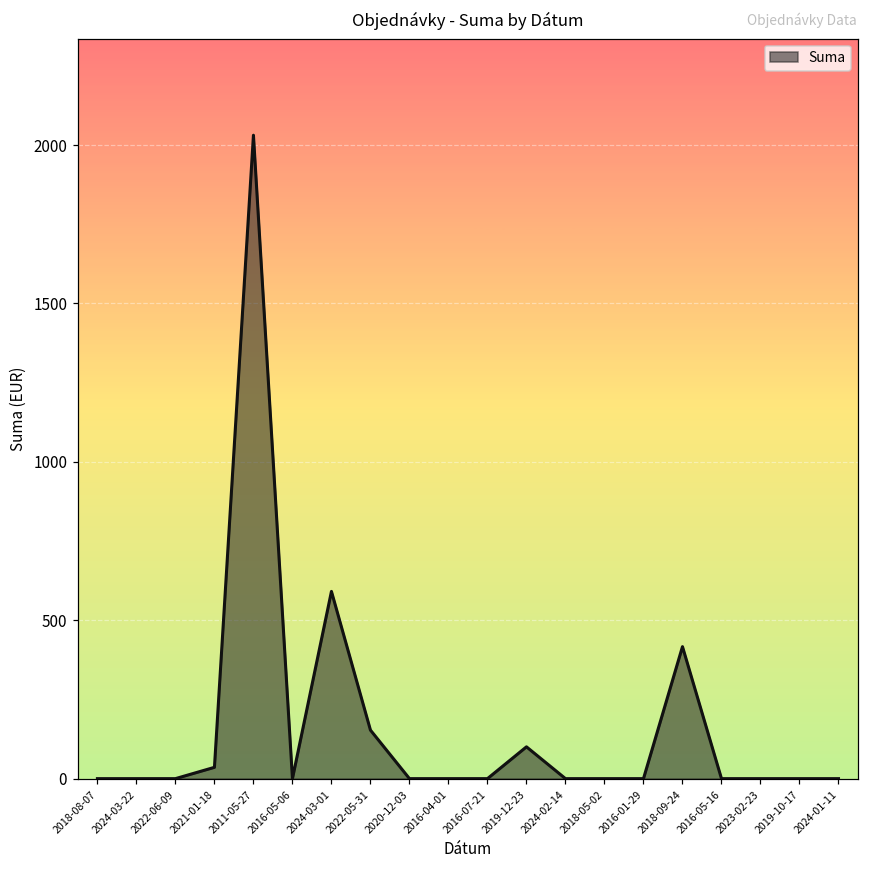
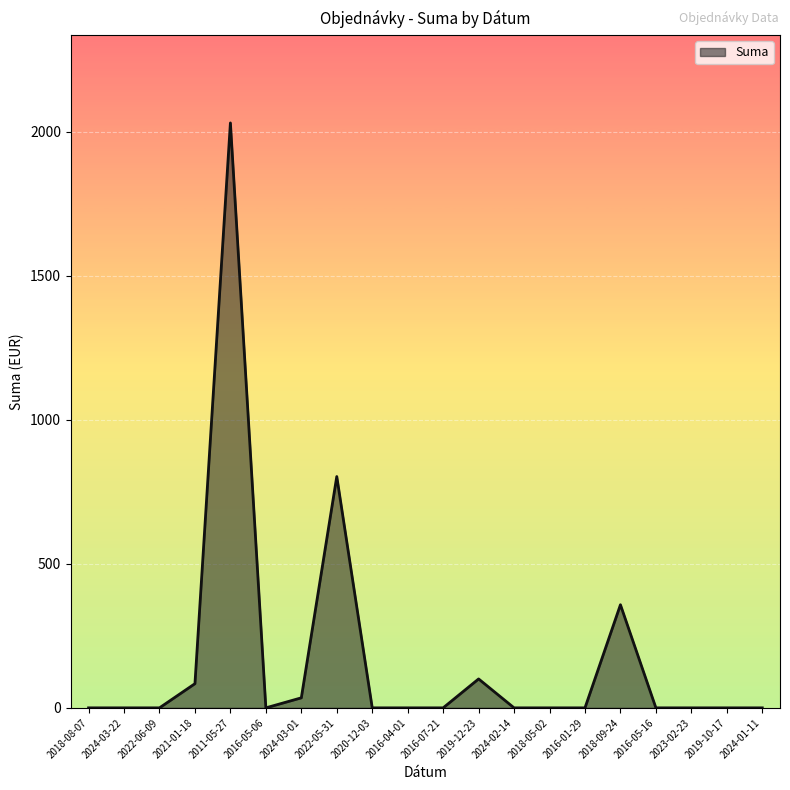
  {
    "2018-08-07": 0,
    "2024-03-22": 0,
    "2022-06-09": 0,
-   "2021-01-18": 40,
+   "2021-01-18": 80,
    "2011-05-27": 2030,
    "2016-05-06": 0,
-   "2024-03-01": 590,
-   "2022-05-31": 150,
+   "2024-03-01": 30,
+   "2022-05-31": 800,
    "2020-12-03": 0,
    "2016-04-01": 0,
    "2016-07-21": 0,
    "2019-12-23": 100,
    "2024-02-14": 0,
    "2018-05-02": 0,
    "2016-01-29": 0,
-   "2018-09-24": 420,
+   "2018-09-24": 360,
    "2016-05-16": 0,
    "2023-02-23": 0,
    "2019-10-17": 0,
    "2024-01-11": 0
  }
